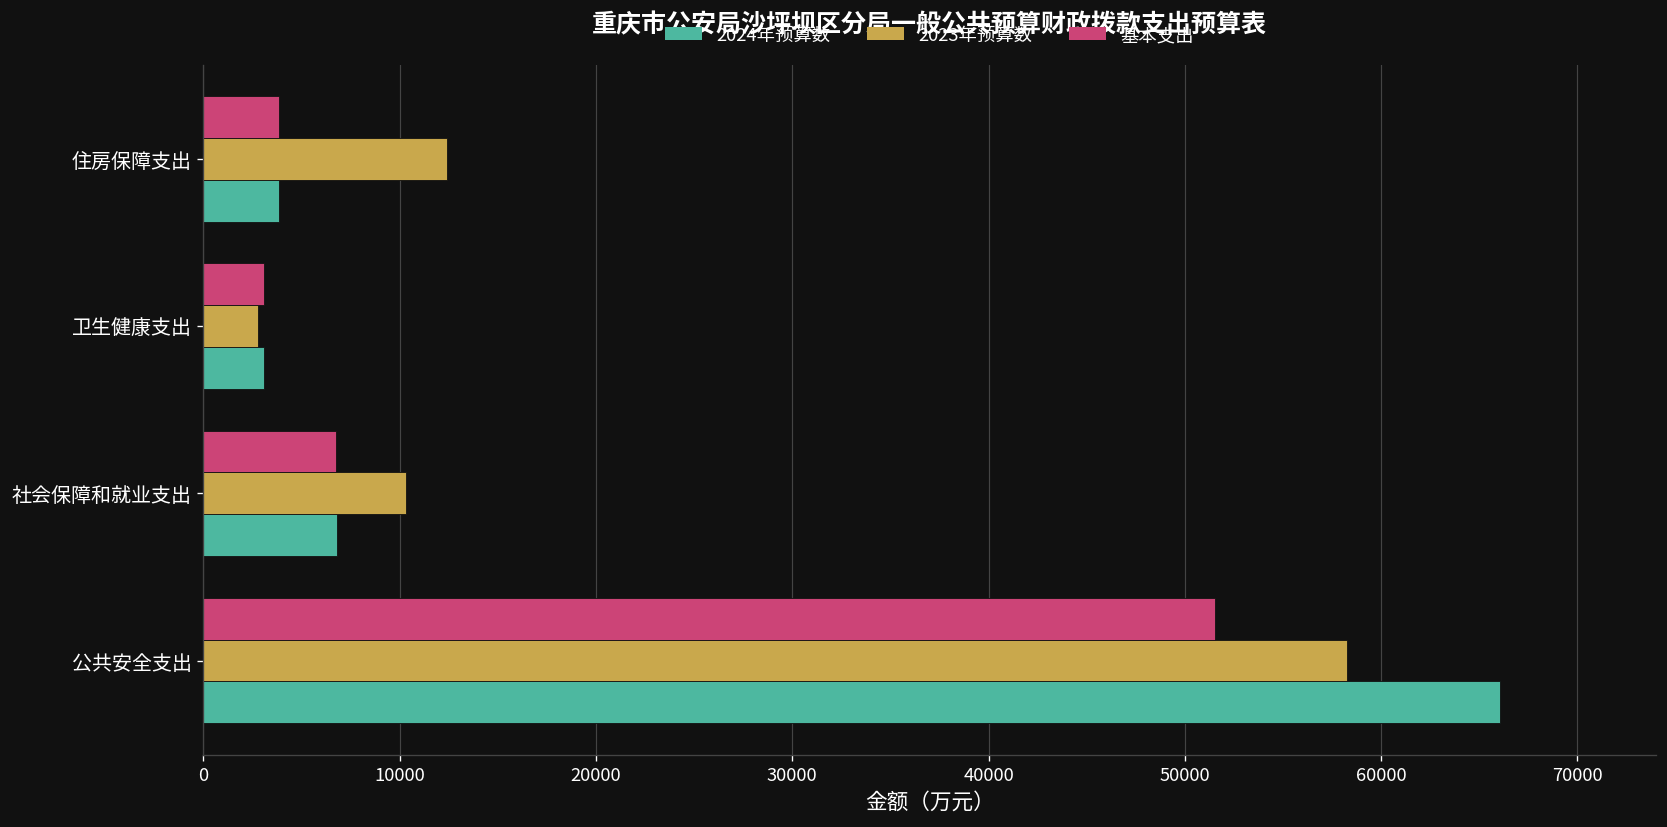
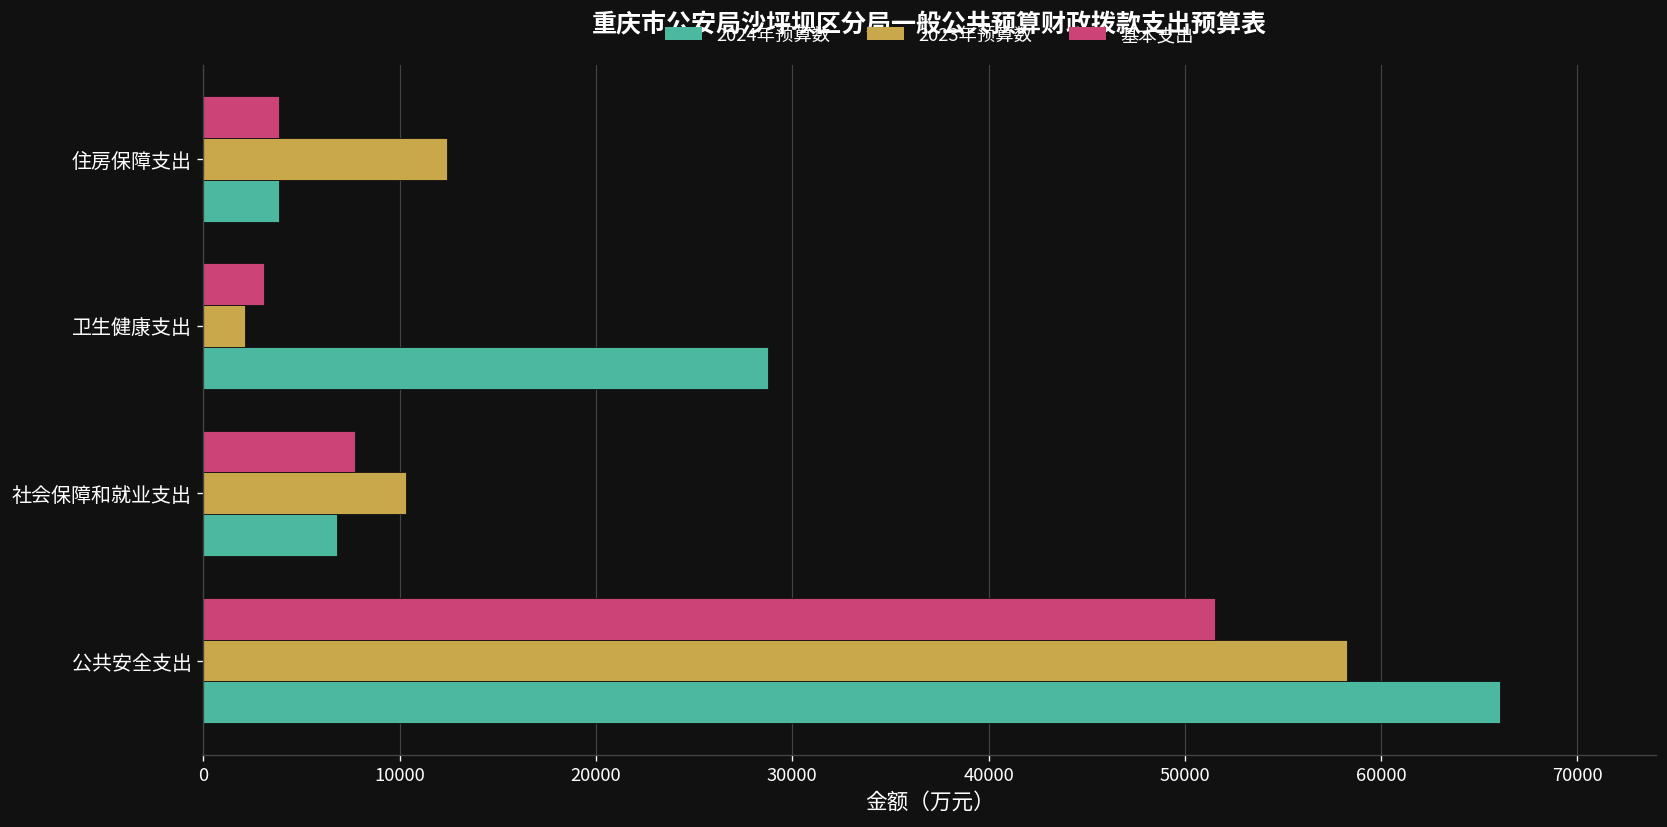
  {
    "2024年预算数": {
      "住房保障支出": 3900,
-     "卫生健康支出": 3100,
+     "卫生健康支出": 28800,
      "社会保障和就业支出": 6800,
      "公共安全支出": 66100
    },
    "2023年预算数": {
      "住房保障支出": 12400,
-     "卫生健康支出": 2800,
+     "卫生健康支出": 2100,
      "社会保障和就业支出": 10300,
      "公共安全支出": 58200
    },
    "基本支出": {
      "住房保障支出": 3900,
      "卫生健康支出": 3100,
-     "社会保障和就业支出": 6700,
+     "社会保障和就业支出": 7700,
      "公共安全支出": 51500
    }
  }
